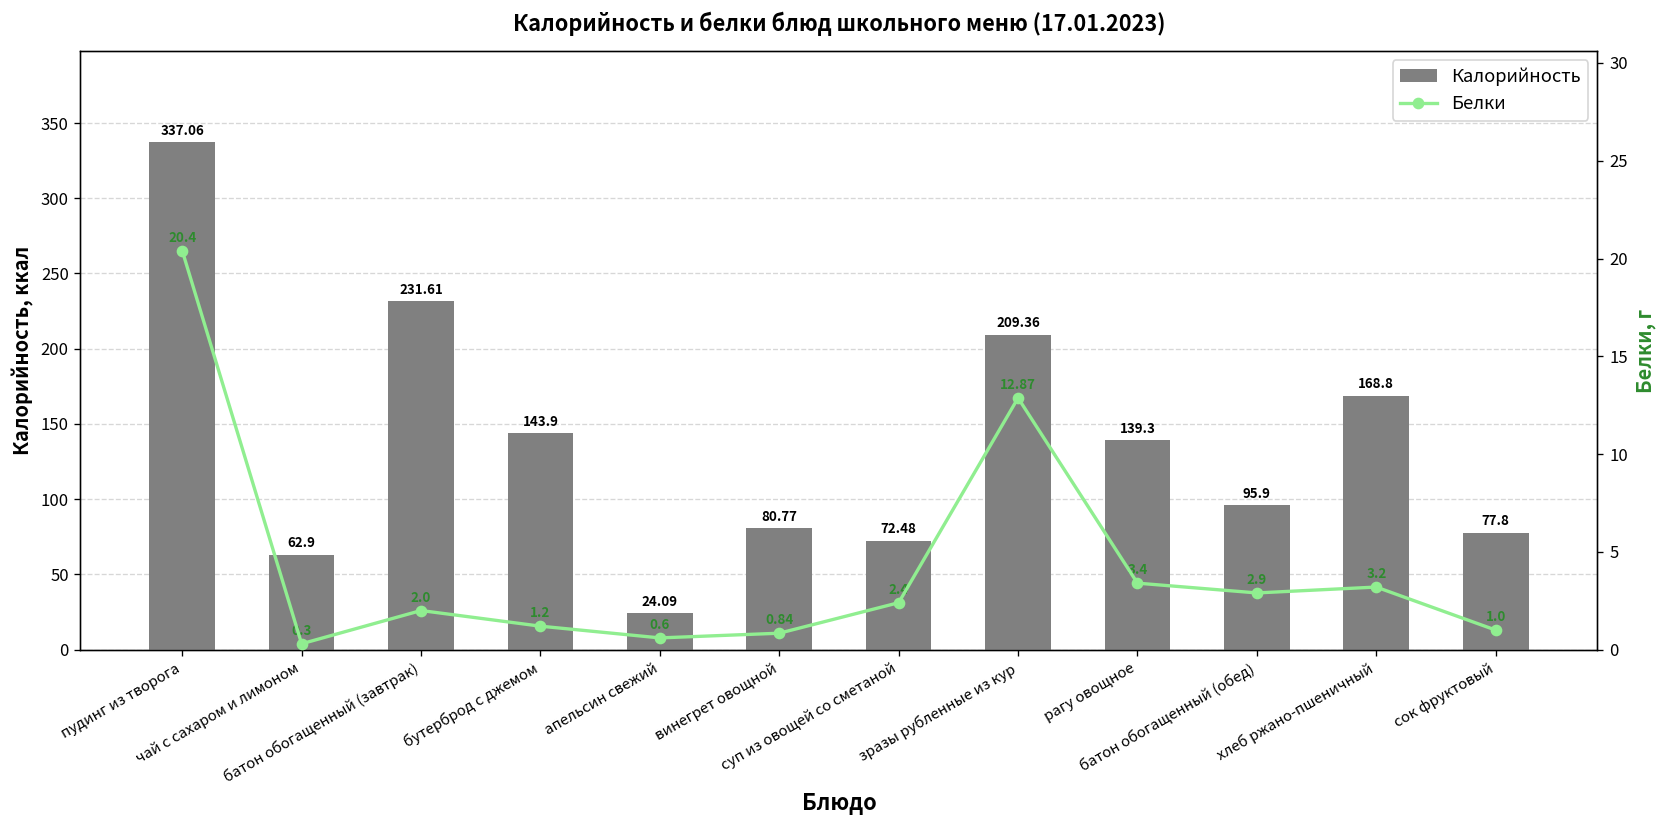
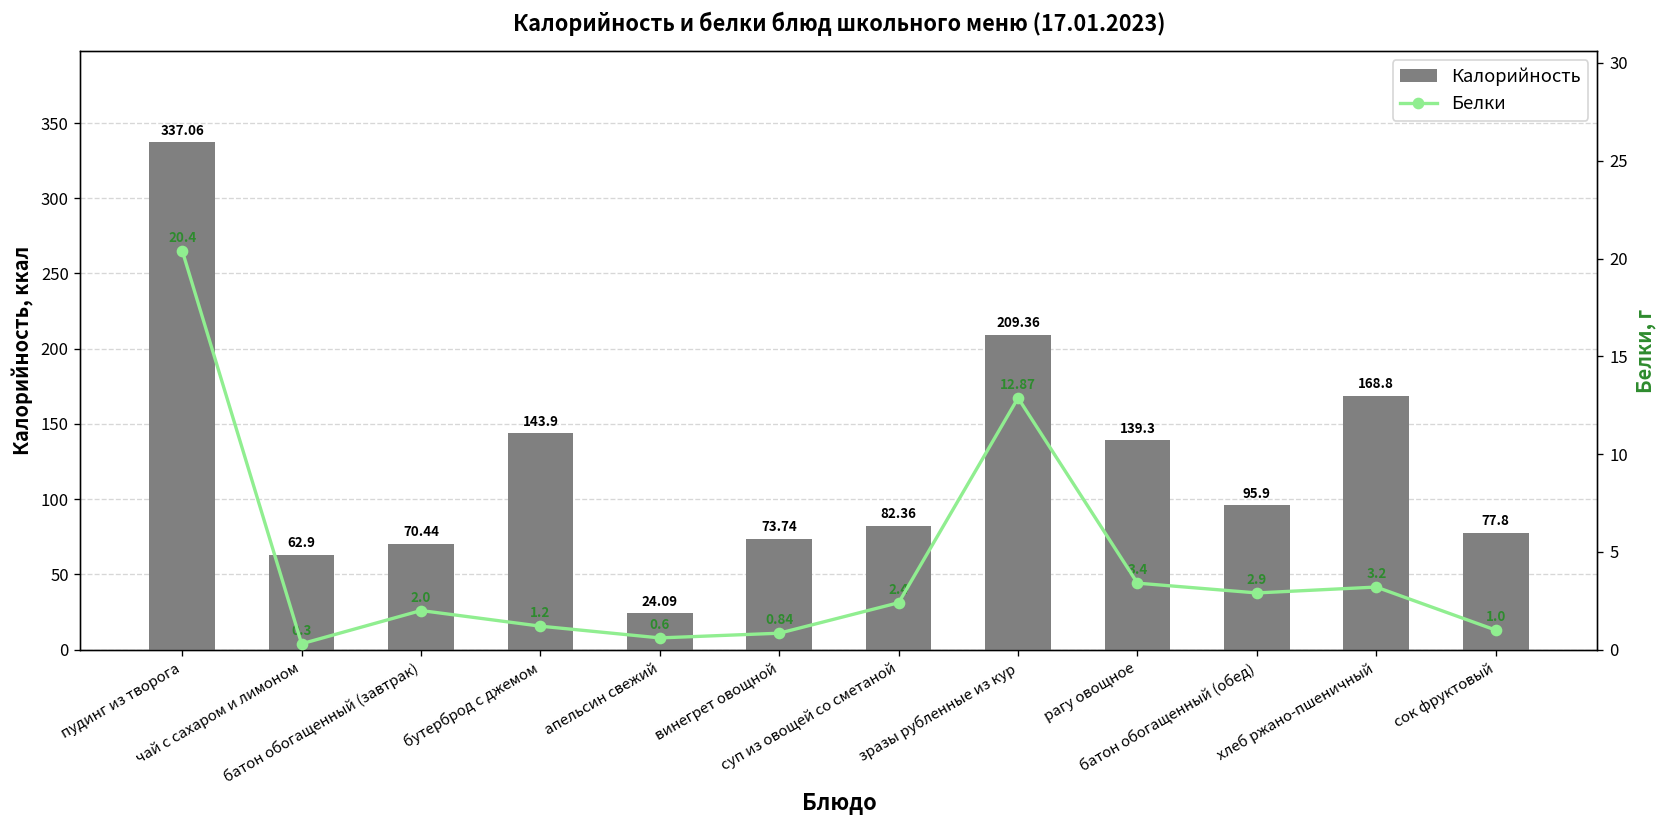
  {
    "Калорийность": {
      "пудинг из творога": 337.06,
      "чай с сахаром и лимоном": 62.9,
-     "батон обогащенный (завтрак)": 231.61,
+     "батон обогащенный (завтрак)": 70.44,
      "бутерброд с джемом": 143.9,
      "апельсин свежий": 24.09,
-     "винегрет овощной": 80.77,
-     "суп из овощей со сметаной": 72.48,
+     "винегрет овощной": 73.74,
+     "суп из овощей со сметаной": 82.36,
      "зразы рубленные из кур": 209.36,
      "рагу овощное": 139.3,
      "батон обогащенный (обед)": 95.9,
      "хлеб ржано-пшеничный": 168.8,
      "сок фруктовый": 77.8
    }
  }
